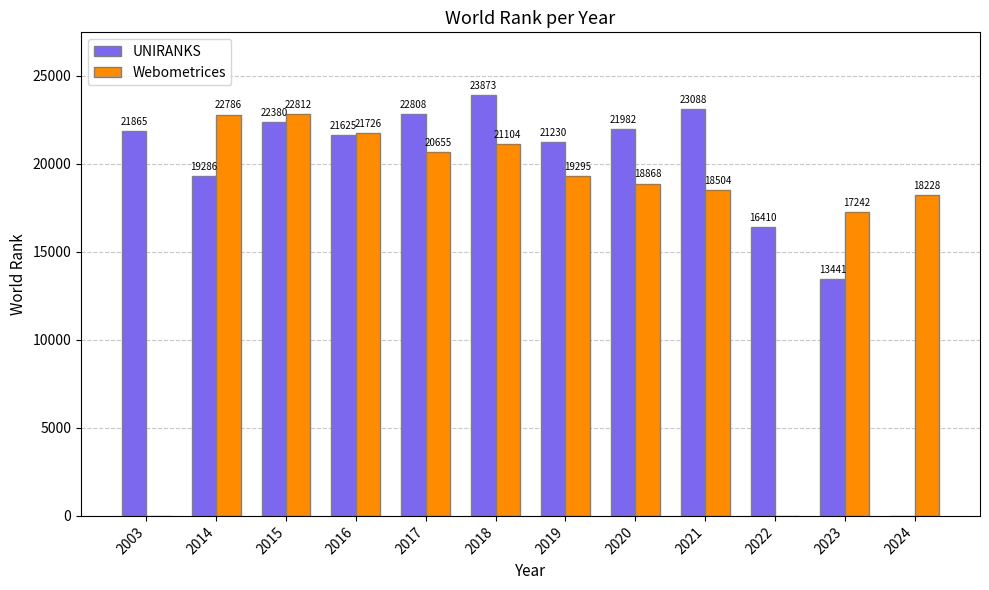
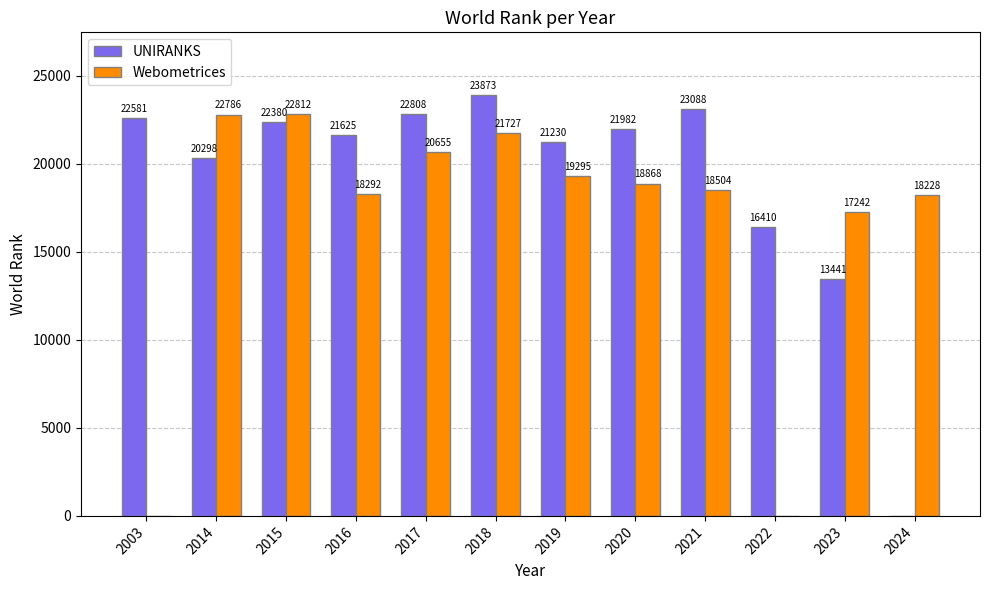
  {
    "UNIRANKS": {
-     "2003": 21865,
-     "2014": 19286,
+     "2003": 22581,
+     "2014": 20298,
      "2015": 22380,
      "2016": 21625,
      "2017": 22808,
      "2018": 23873,
      "2019": 21230,
      "2020": 21982,
      "2021": 23088,
      "2022": 16410,
      "2023": 13441
    },
    "Webometrices": {
      "2014": 22786,
      "2015": 22812,
-     "2016": 21726,
+     "2016": 18292,
      "2017": 20655,
-     "2018": 21104,
+     "2018": 21727,
      "2019": 19295,
      "2020": 18868,
      "2021": 18504,
      "2023": 17242,
      "2024": 18228
    }
  }
